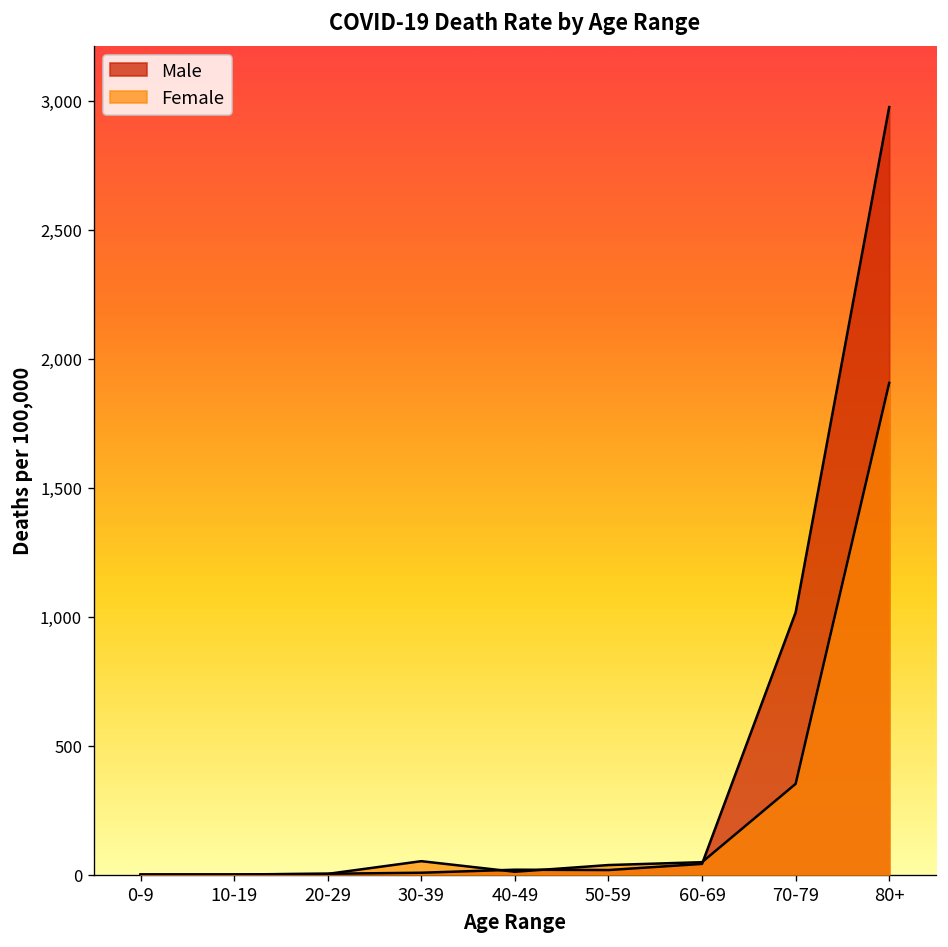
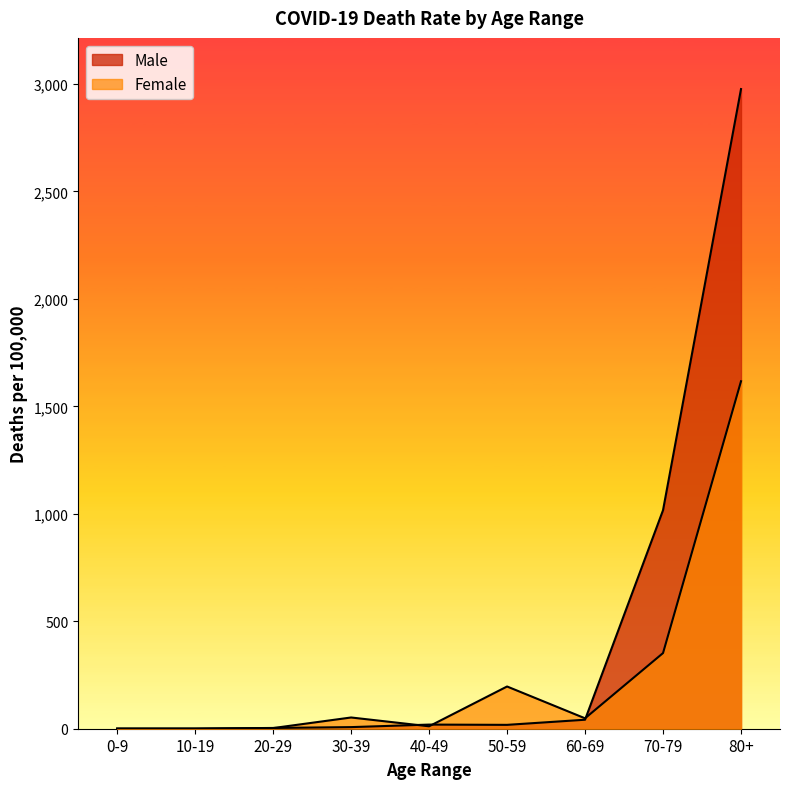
  {
    "Male": {
      "30-39": "10",
      "50-59": "20",
      "70-79": "1,020",
      "80+": "2,980"
    },
    "Female": {
      "30-39": "50",
-     "50-59": "40",
+     "50-59": "200",
      "70-79": "350",
-     "80+": "1,910"
+     "80+": "1,620"
    }
  }
